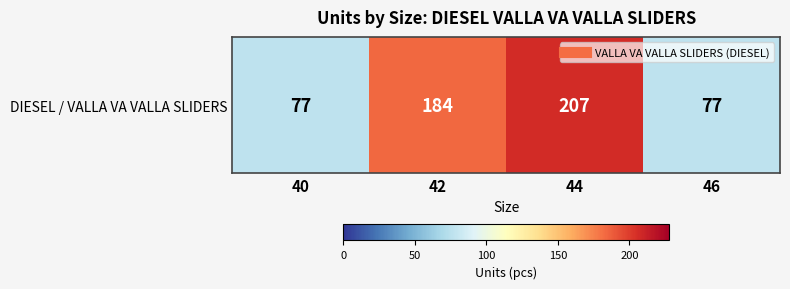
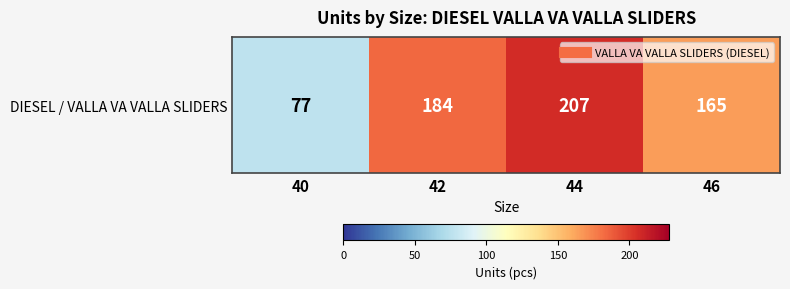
  {
    "DIESEL / VALLA VA VALLA SLIDERS": {
      "40": 77,
      "42": 184,
      "44": 207,
-     "46": 77
+     "46": 165
    }
  }
